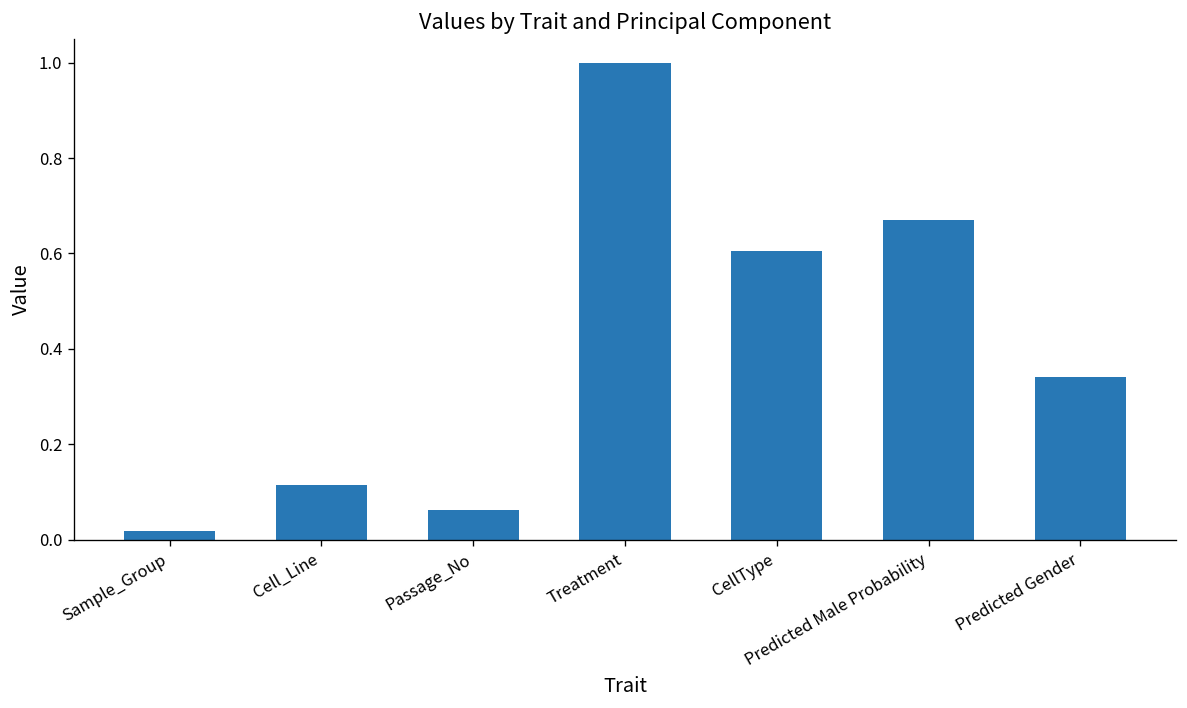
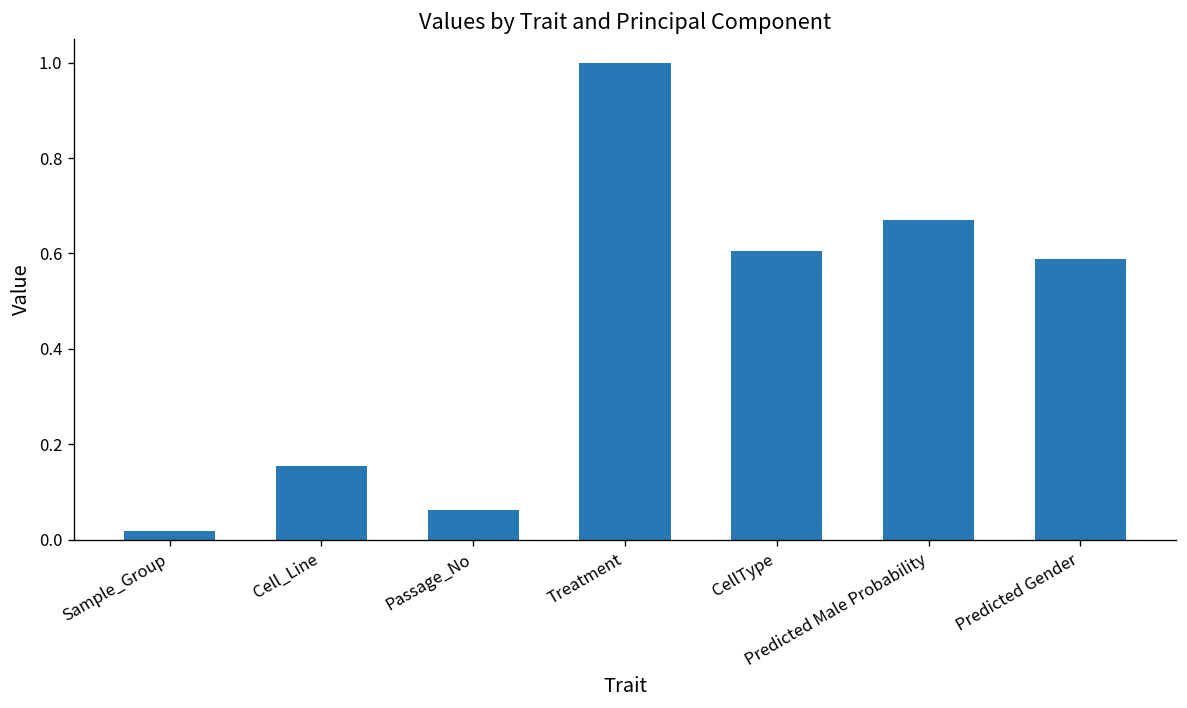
  {
    "Sample_Group": 0.02,
-   "Cell_Line": 0.12,
+   "Cell_Line": 0.15,
    "Passage_No": 0.06,
    "Treatment": 1.00,
    "CellType": 0.60,
    "Predicted Male Probability": 0.67,
-   "Predicted Gender": 0.34
+   "Predicted Gender": 0.59
  }
